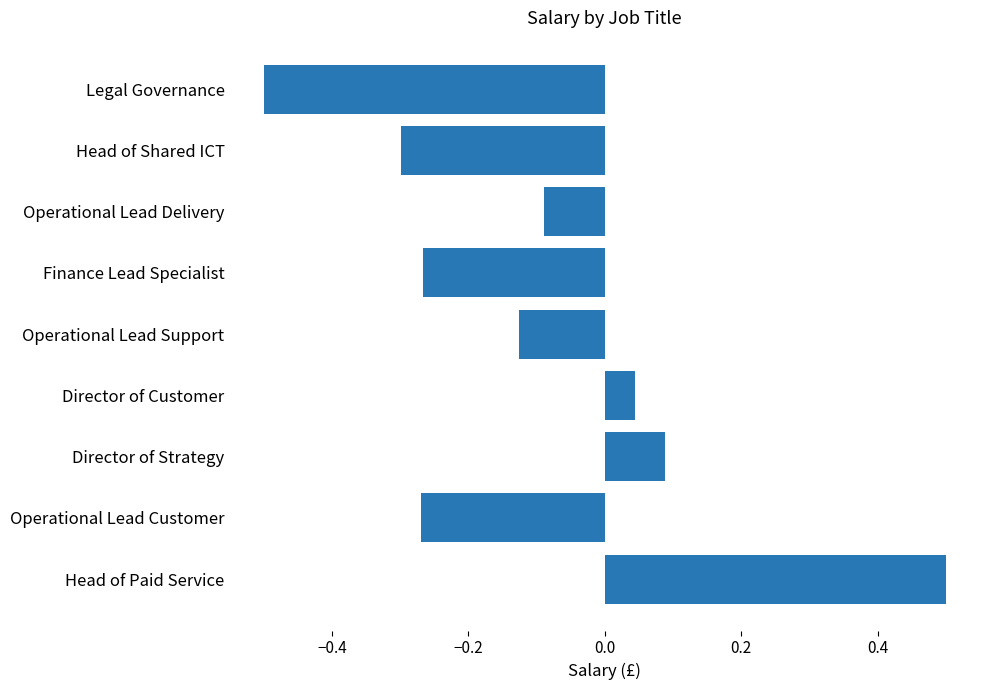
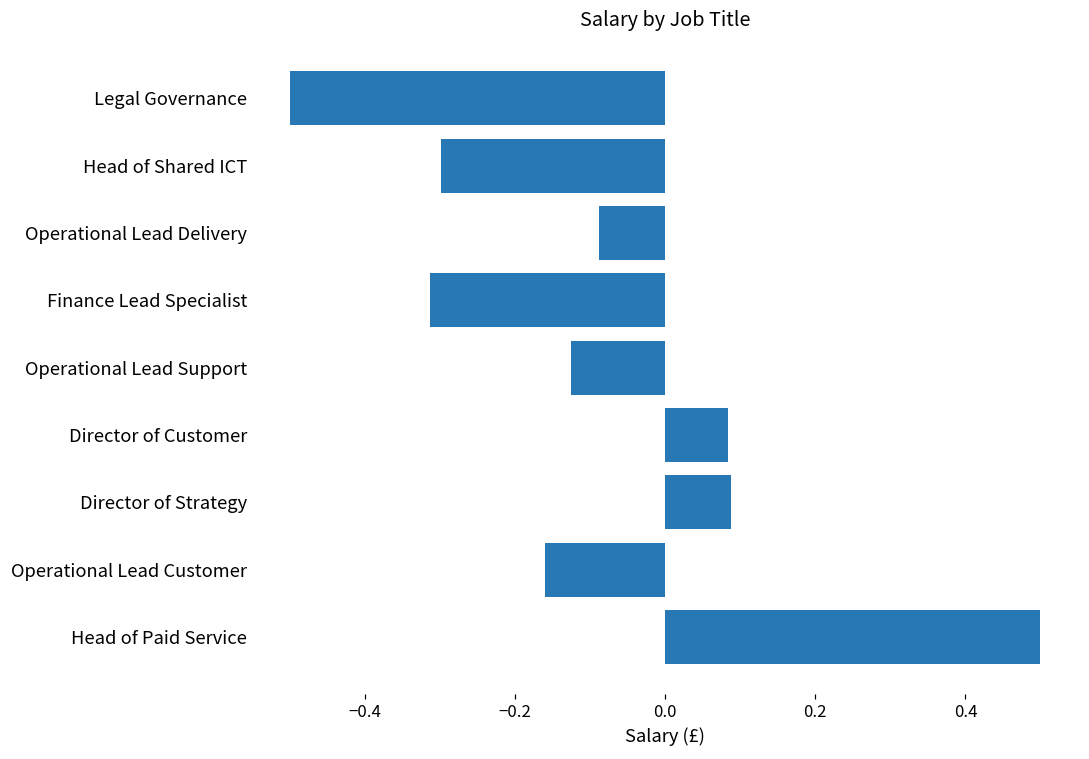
  {
    "Legal Governance": -0.50,
    "Head of Shared ICT": -0.30,
    "Operational Lead Delivery": -0.09,
-   "Finance Lead Specialist": -0.27,
+   "Finance Lead Specialist": -0.31,
    "Operational Lead Support": -0.13,
-   "Director of Customer": 0.04,
+   "Director of Customer": 0.08,
    "Director of Strategy": 0.09,
-   "Operational Lead Customer": -0.27,
+   "Operational Lead Customer": -0.16,
    "Head of Paid Service": 0.50
  }
